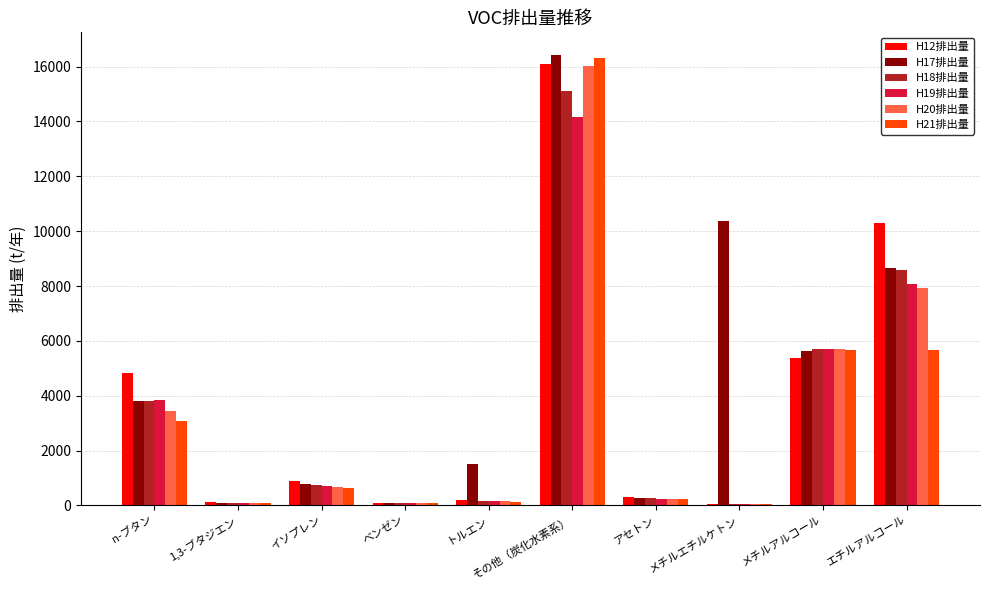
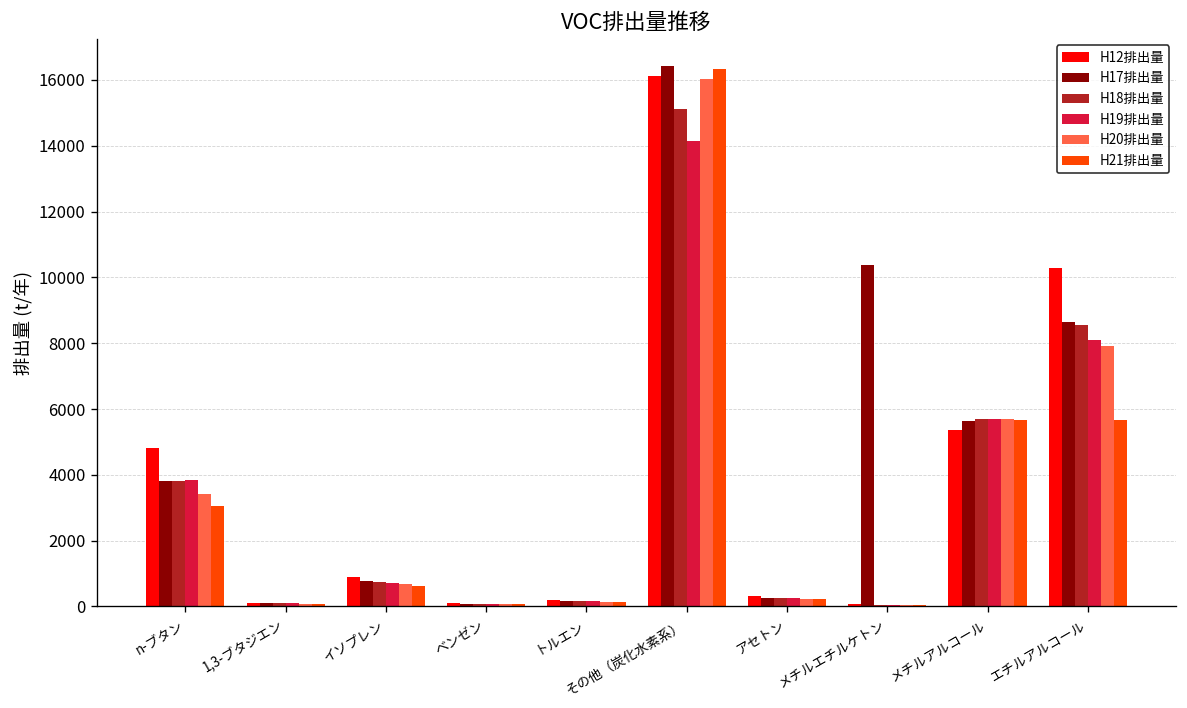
  {
    "H12排出量": {
      "n-ブタン": 4800,
      "1,3-ブタジエン": 100,
      "イソプレン": 900,
      "ベンゼン": 100,
      "トルエン": 200,
      "その他（炭化水素系）": 16100,
      "アセトン": 300,
      "メチルアルコール": 5400,
      "エチルアルコール": 10300
    },
    "H17排出量": {
      "n-ブタン": 3800,
      "1,3-ブタジエン": 100,
      "イソプレン": 800,
-     "トルエン": 1500,
+     "トルエン": 200,
      "その他（炭化水素系）": 16400,
      "アセトン": 300,
      "メチルエチルケトン": 10400,
      "メチルアルコール": 5600,
      "エチルアルコール": 8600
    },
    "H20排出量": {
      "n-ブタン": 3400,
      "イソプレン": 700,
      "トルエン": 100,
      "その他（炭化水素系）": 16000,
      "アセトン": 200,
      "メチルアルコール": 5700,
      "エチルアルコール": 7900
    },
    "H21排出量": {
      "n-ブタン": 3100,
      "イソプレン": 600,
      "トルエン": 100,
      "その他（炭化水素系）": 16300,
      "アセトン": 200,
      "メチルアルコール": 5700,
      "エチルアルコール": 5700
    }
  }
